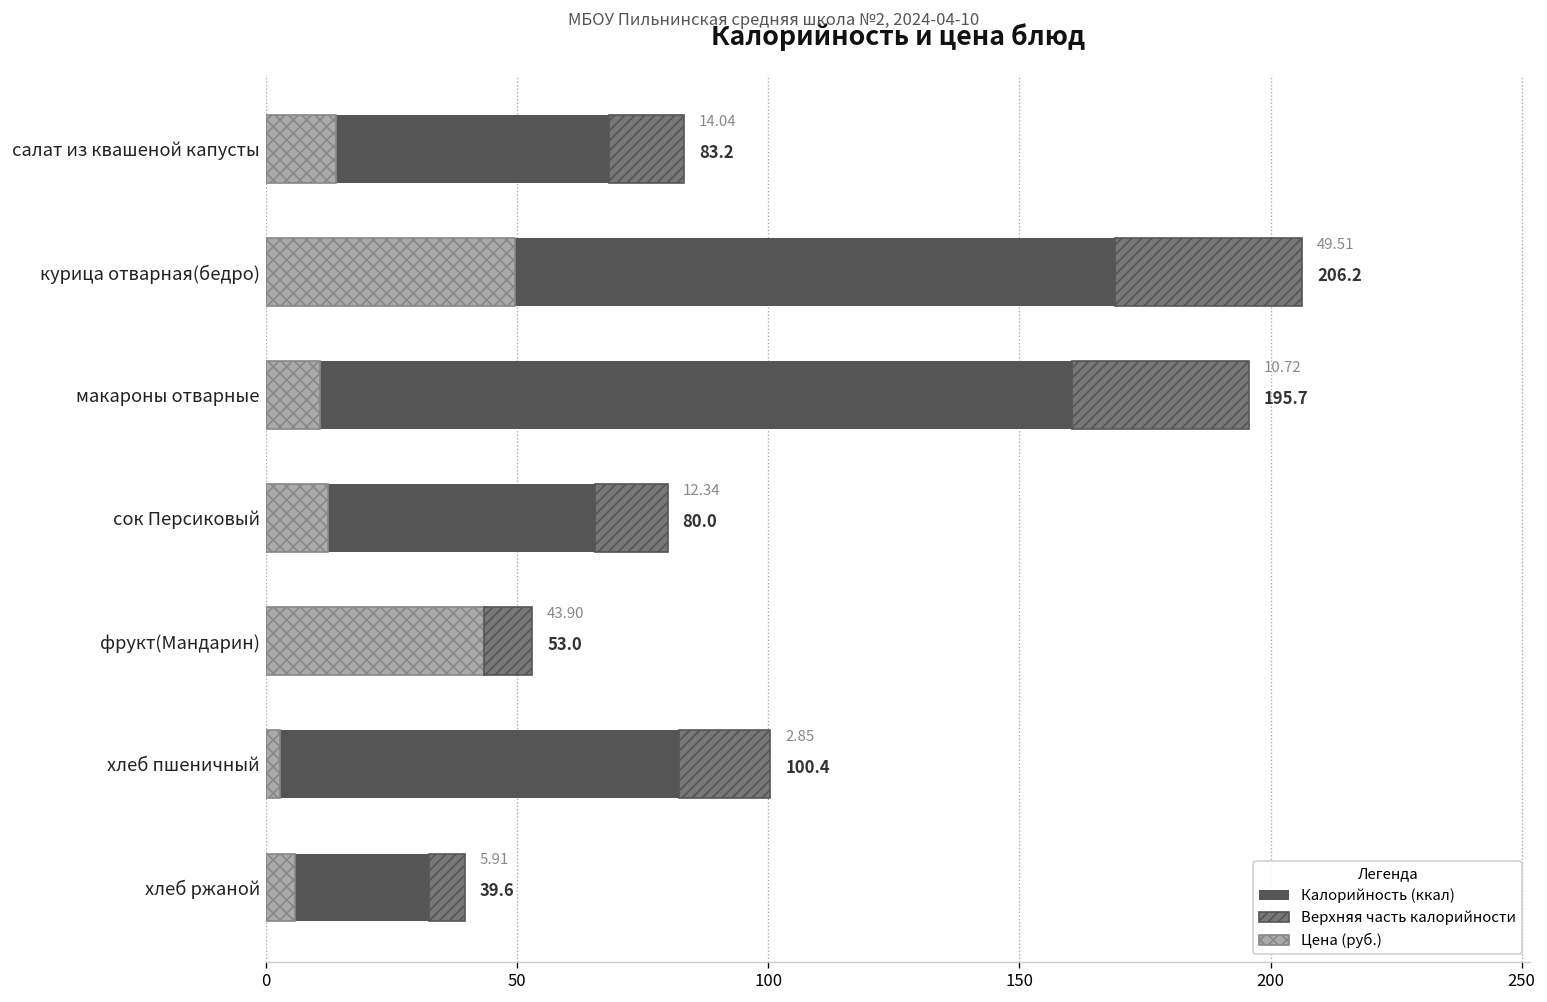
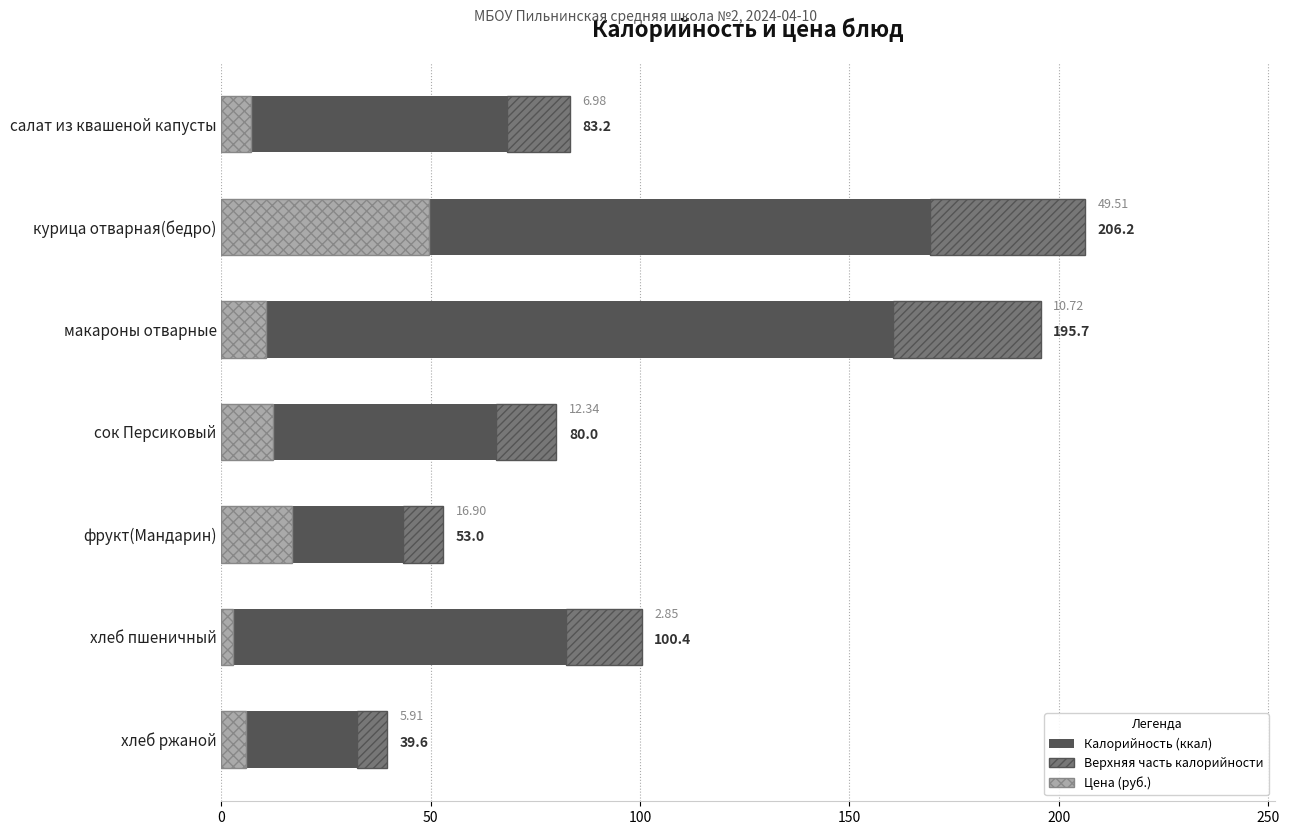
  {
    "Цена (руб.)": {
-     "салат из квашеной капусты": 14.04,
-     "фрукт(Мандарин)": 43.90
+     "салат из квашеной капусты": 6.98,
+     "фрукт(Мандарин)": 16.90
    }
  }
